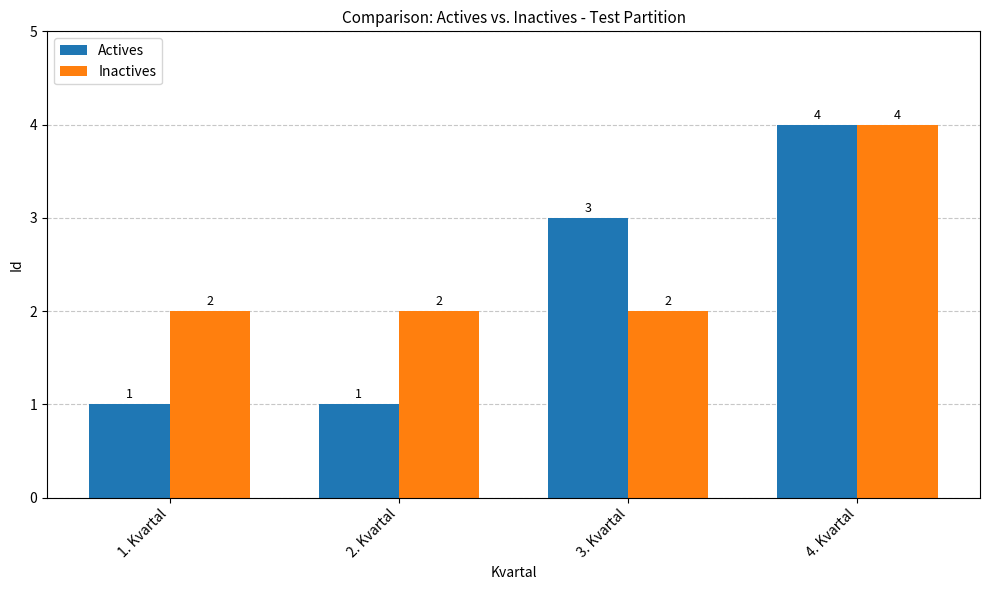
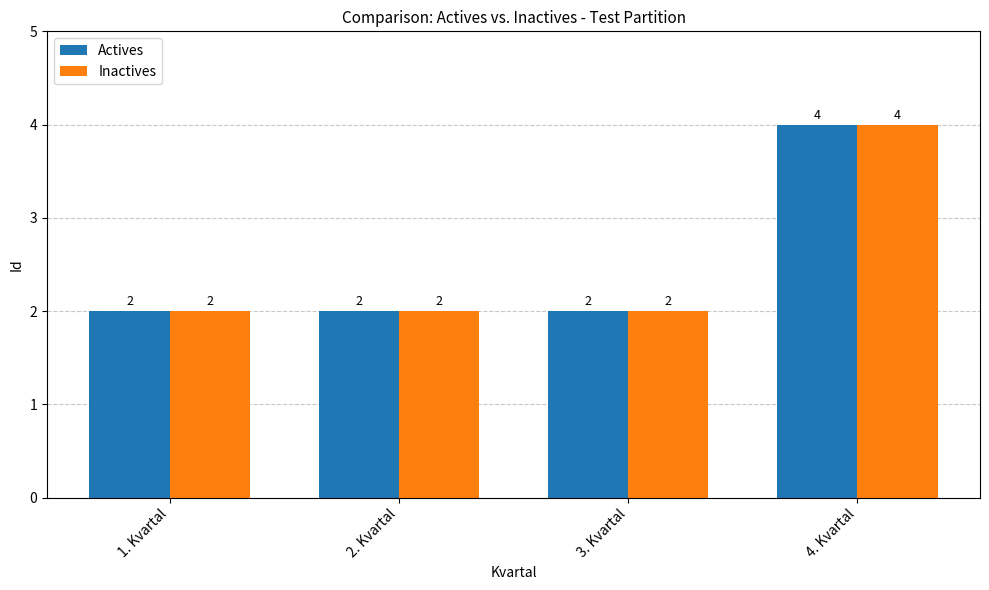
  {
    "Actives": {
-     "1. Kvartal": 1,
-     "2. Kvartal": 1,
-     "3. Kvartal": 3,
+     "1. Kvartal": 2,
+     "2. Kvartal": 2,
+     "3. Kvartal": 2,
      "4. Kvartal": 4
    },
    "Inactives": {
      "1. Kvartal": 2,
      "2. Kvartal": 2,
      "3. Kvartal": 2,
      "4. Kvartal": 4
    }
  }
